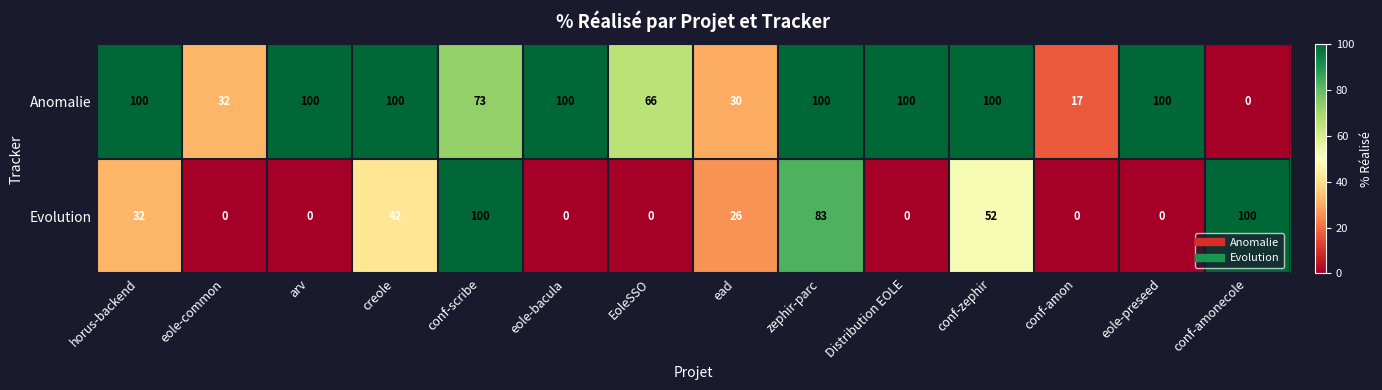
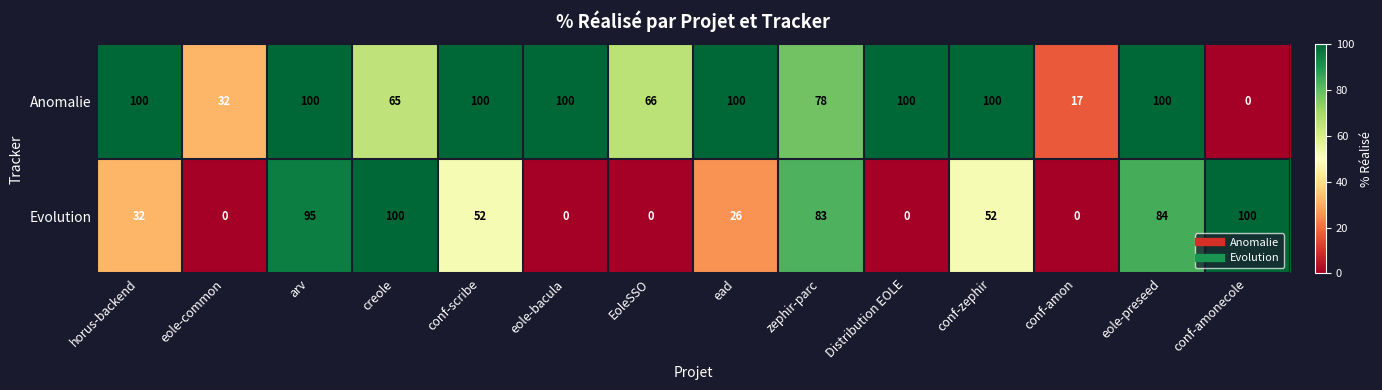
  {
    "Anomalie": {
      "horus-backend": 100,
      "eole-common": 32,
      "arv": 100,
-     "creole": 100,
-     "conf-scribe": 73,
+     "creole": 65,
+     "conf-scribe": 100,
      "eole-bacula": 100,
      "EoleSSO": 66,
-     "ead": 30,
-     "zephir-parc": 100,
+     "ead": 100,
+     "zephir-parc": 78,
      "Distribution EOLE": 100,
      "conf-zephir": 100,
      "conf-amon": 17,
      "eole-preseed": 100,
      "conf-amonecole": 0
    },
    "Evolution": {
      "horus-backend": 32,
      "eole-common": 0,
-     "arv": 0,
-     "creole": 42,
-     "conf-scribe": 100,
+     "arv": 95,
+     "creole": 100,
+     "conf-scribe": 52,
      "eole-bacula": 0,
      "EoleSSO": 0,
      "ead": 26,
      "zephir-parc": 83,
      "Distribution EOLE": 0,
      "conf-zephir": 52,
      "conf-amon": 0,
-     "eole-preseed": 0,
+     "eole-preseed": 84,
      "conf-amonecole": 100
    }
  }
